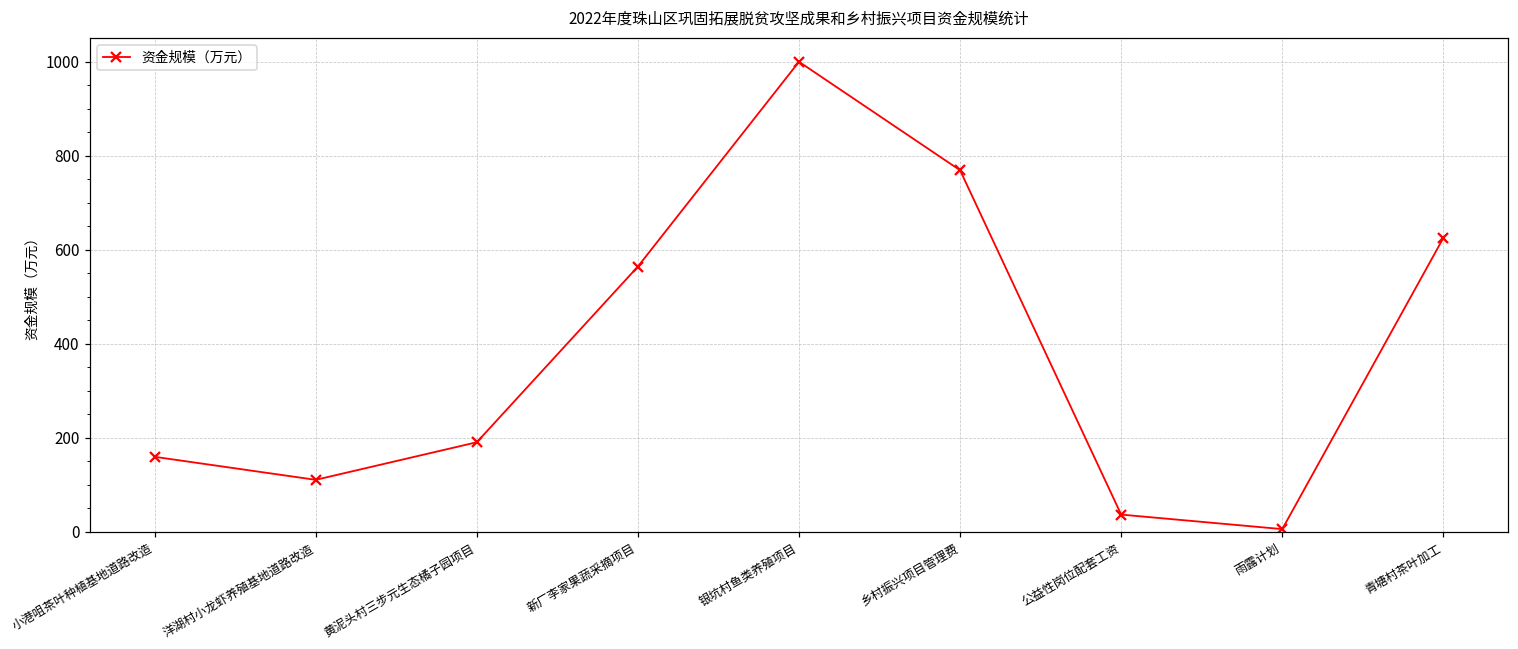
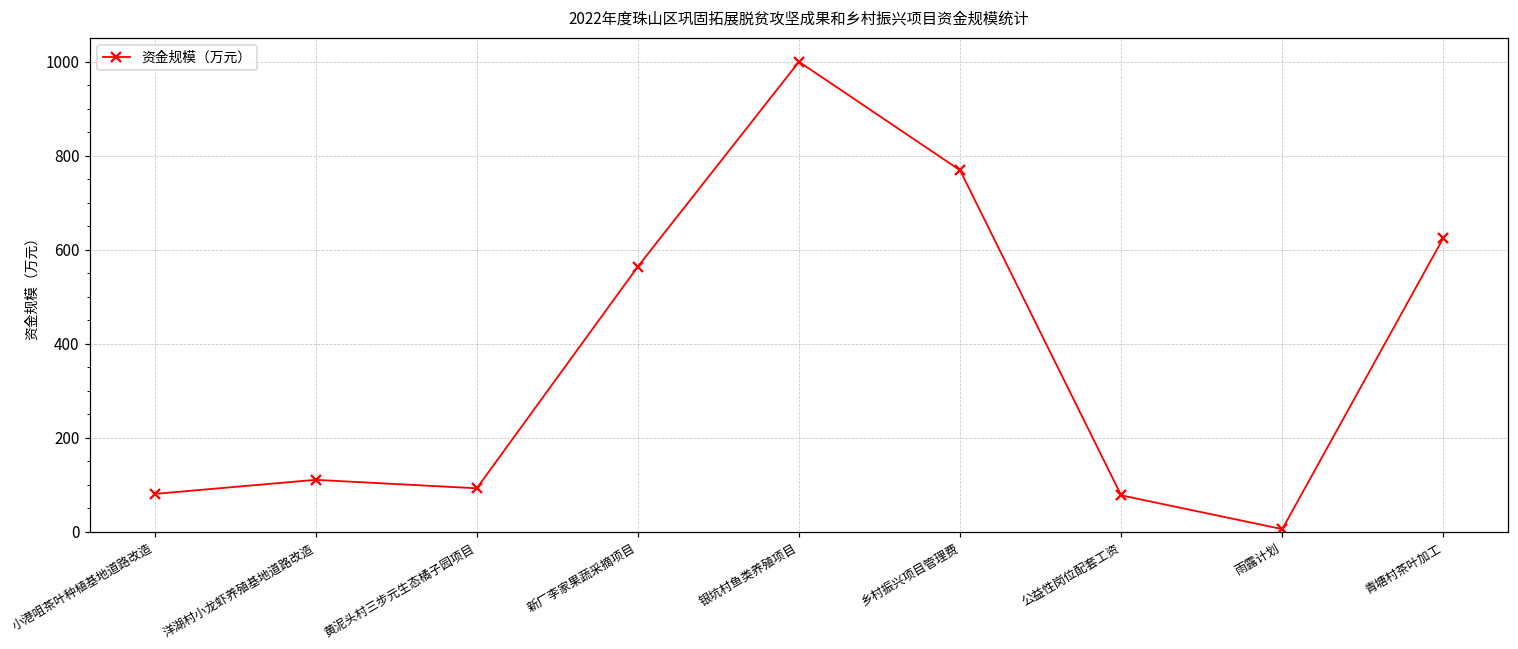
  {
-   "小港咀茶叶种植基地道路改造": 160,
+   "小港咀茶叶种植基地道路改造": 80,
    "洋湖村小龙虾养殖基地道路改造": 110,
-   "黄泥头村三步元生态橘子园项目": 190,
+   "黄泥头村三步元生态橘子园项目": 90,
    "新厂李家果蔬采摘项目": 560,
    "银坑村鱼类养殖项目": 1000,
    "乡村振兴项目管理费": 770,
-   "公益性岗位配套工资": 40,
+   "公益性岗位配套工资": 80,
    "雨露计划": 10,
    "青塘村茶叶加工": 630
  }
